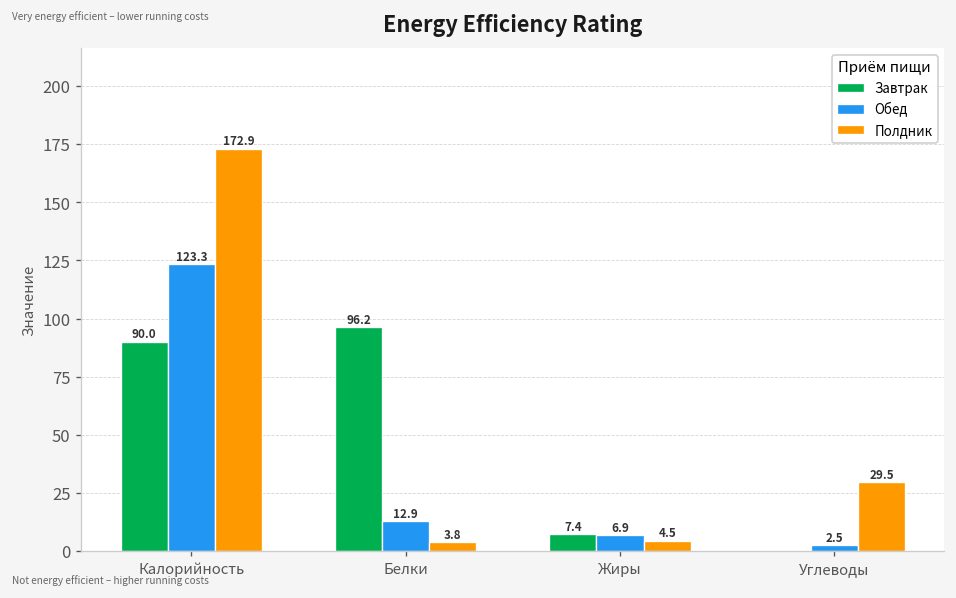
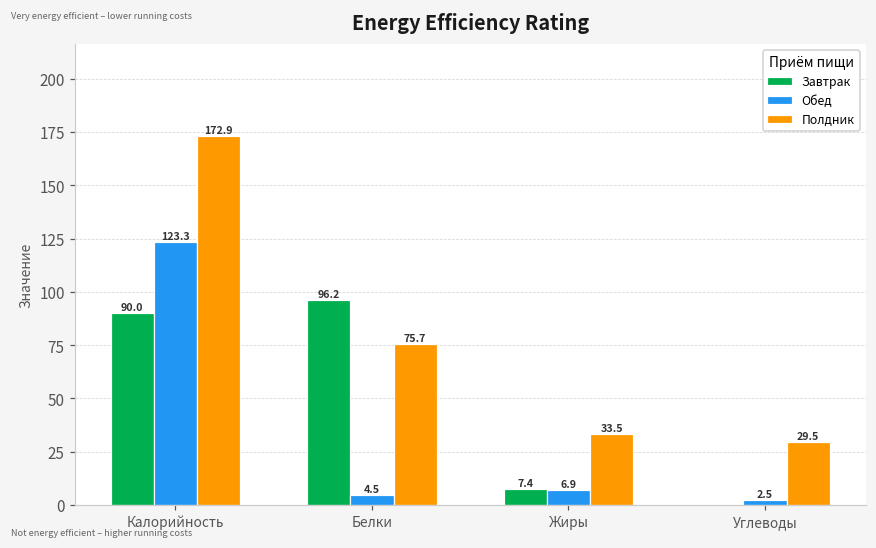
  {
    "Завтрак": {
      "Калорийность": 90.0,
      "Белки": 96.2,
      "Жиры": 7.4
    },
    "Обед": {
      "Калорийность": 123.3,
-     "Белки": 12.9,
+     "Белки": 4.5,
      "Жиры": 6.9,
      "Углеводы": 2.5
    },
    "Полдник": {
      "Калорийность": 172.9,
-     "Белки": 3.8,
-     "Жиры": 4.5,
+     "Белки": 75.7,
+     "Жиры": 33.5,
      "Углеводы": 29.5
    }
  }
